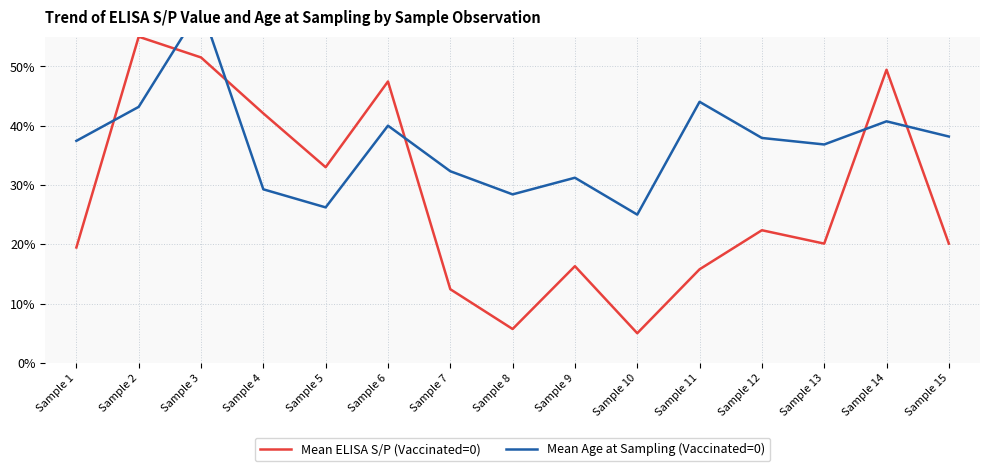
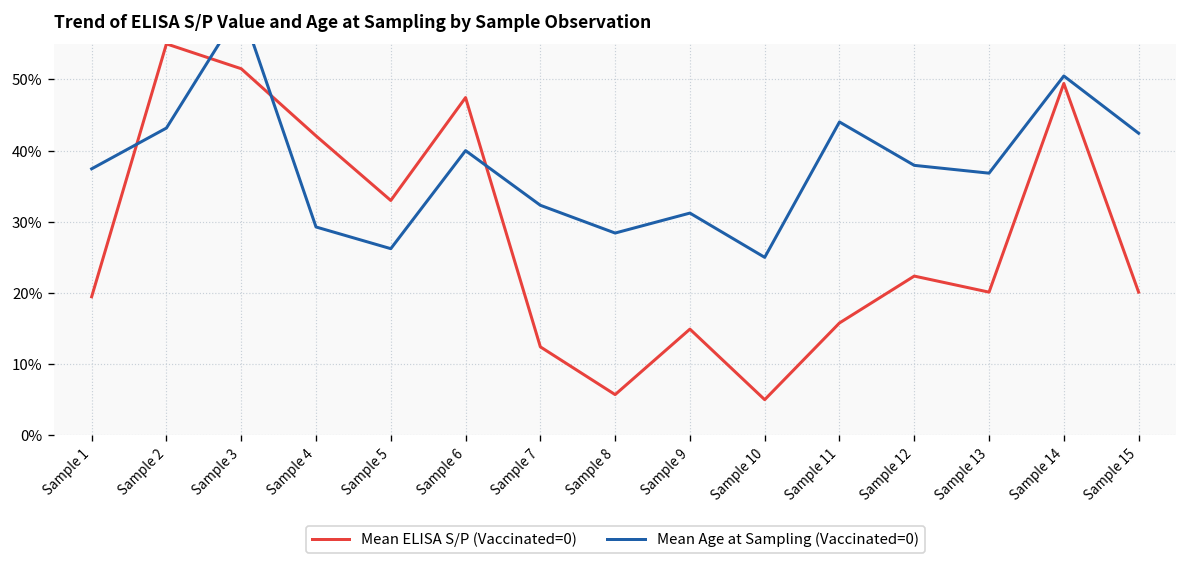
  {
    "Mean ELISA S/P (Vaccinated=0)": {
      "Sample 1": "19%",
      "Sample 2": "55%",
      "Sample 3": "52%",
      "Sample 4": "42%",
      "Sample 5": "33%",
      "Sample 6": "47%",
      "Sample 7": "12%",
      "Sample 8": "6%",
-     "Sample 9": "16%",
+     "Sample 9": "15%",
      "Sample 10": "5%",
      "Sample 11": "16%",
      "Sample 12": "22%",
      "Sample 13": "20%",
      "Sample 14": "49%",
      "Sample 15": "20%"
    },
    "Mean Age at Sampling (Vaccinated=0)": {
      "Sample 1": "37%",
      "Sample 2": "43%",
      "Sample 4": "29%",
      "Sample 5": "26%",
      "Sample 6": "40%",
      "Sample 7": "32%",
      "Sample 8": "28%",
      "Sample 9": "31%",
      "Sample 10": "25%",
      "Sample 11": "44%",
      "Sample 12": "38%",
      "Sample 13": "37%",
-     "Sample 14": "41%",
-     "Sample 15": "38%"
+     "Sample 14": "50%",
+     "Sample 15": "42%"
    }
  }
